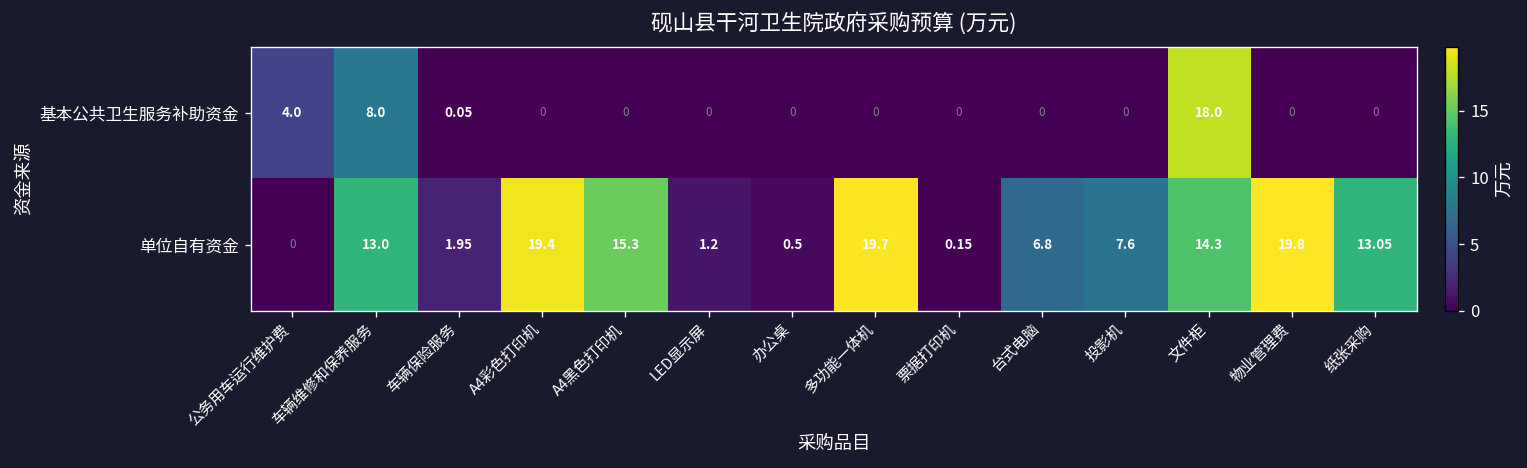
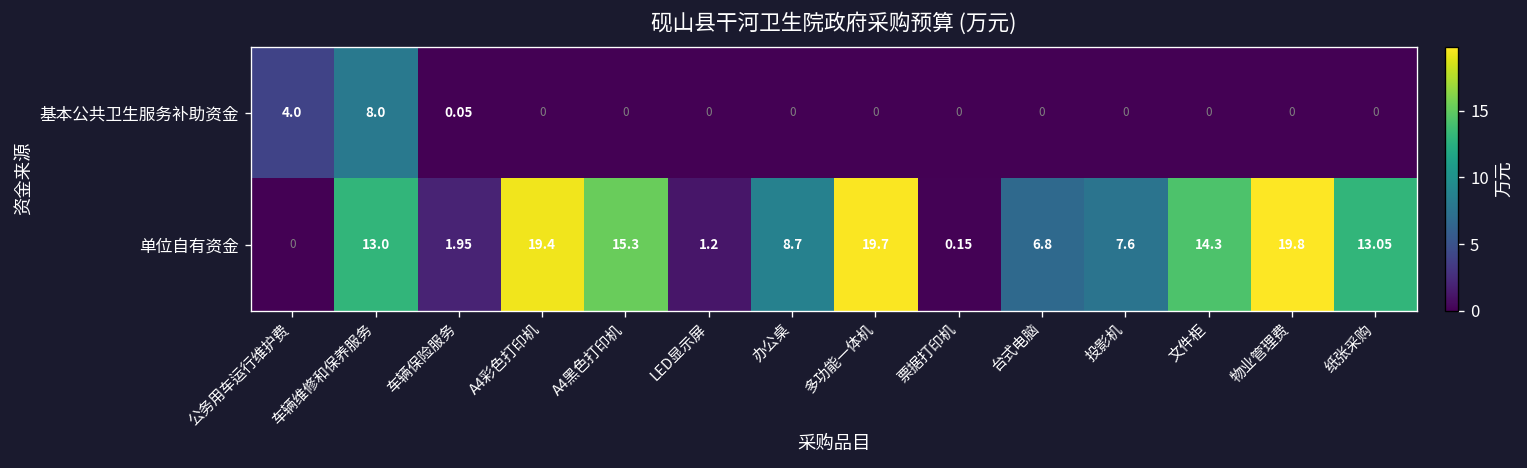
  {
    "基本公共卫生服务补助资金": {
      "公务用车运行维护费": 4.0,
      "车辆维修和保养服务": 8.0,
      "车辆保险服务": 0.05,
      "A4彩色打印机": 0,
      "A4黑色打印机": 0,
      "LED显示屏": 0,
      "办公桌": 0,
      "多功能一体机": 0,
      "票据打印机": 0,
      "台式电脑": 0,
      "投影机": 0,
-     "文件柜": 18.0,
+     "文件柜": 0,
      "物业管理费": 0,
      "纸张采购": 0
    },
    "单位自有资金": {
      "公务用车运行维护费": 0,
      "车辆维修和保养服务": 13.0,
      "车辆保险服务": 1.95,
      "A4彩色打印机": 19.4,
      "A4黑色打印机": 15.3,
      "LED显示屏": 1.2,
-     "办公桌": 0.5,
+     "办公桌": 8.7,
      "多功能一体机": 19.7,
      "票据打印机": 0.15,
      "台式电脑": 6.8,
      "投影机": 7.6,
      "文件柜": 14.3,
      "物业管理费": 19.8,
      "纸张采购": 13.05
    }
  }
